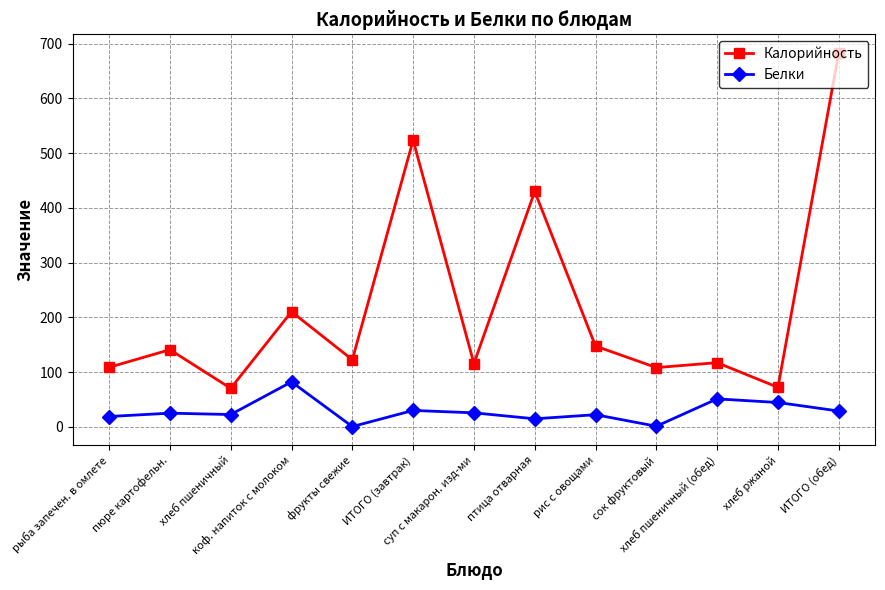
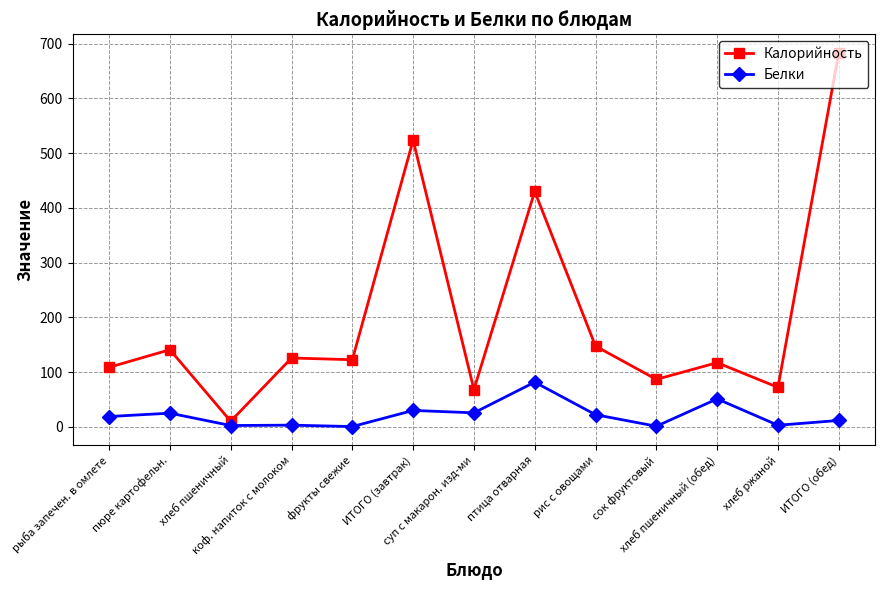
  {
    "Калорийность": {
      "рыба запечен. в омлете": 110,
      "пюре картофельн.": 140,
-     "хлеб пшеничный": 70,
-     "коф. напиток с молоком": 210,
+     "хлеб пшеничный": 10,
+     "коф. напиток с молоком": 130,
      "фрукты свежие": 120,
      "ИТОГО (завтрак)": 520,
-     "суп с макарон. изд-ми": 120,
+     "суп с макарон. изд-ми": 70,
      "птица отварная": 430,
      "рис с овощами": 150,
-     "сок фруктовый": 110,
+     "сок фруктовый": 90,
      "хлеб пшеничный (обед)": 120,
      "хлеб ржаной": 70
    },
    "Белки": {
      "рыба запечен. в омлете": 20,
      "пюре картофельн.": 20,
-     "хлеб пшеничный": 20,
-     "коф. напиток с молоком": 80,
+     "хлеб пшеничный": 0,
+     "коф. напиток с молоком": 0,
      "фрукты свежие": 0,
      "ИТОГО (завтрак)": 30,
      "суп с макарон. изд-ми": 30,
-     "птица отварная": 10,
+     "птица отварная": 80,
      "рис с овощами": 20,
      "сок фруктовый": 0,
      "хлеб пшеничный (обед)": 50,
-     "хлеб ржаной": 40,
-     "ИТОГО (обед)": 30
+     "хлеб ржаной": 0,
+     "ИТОГО (обед)": 10
    }
  }
